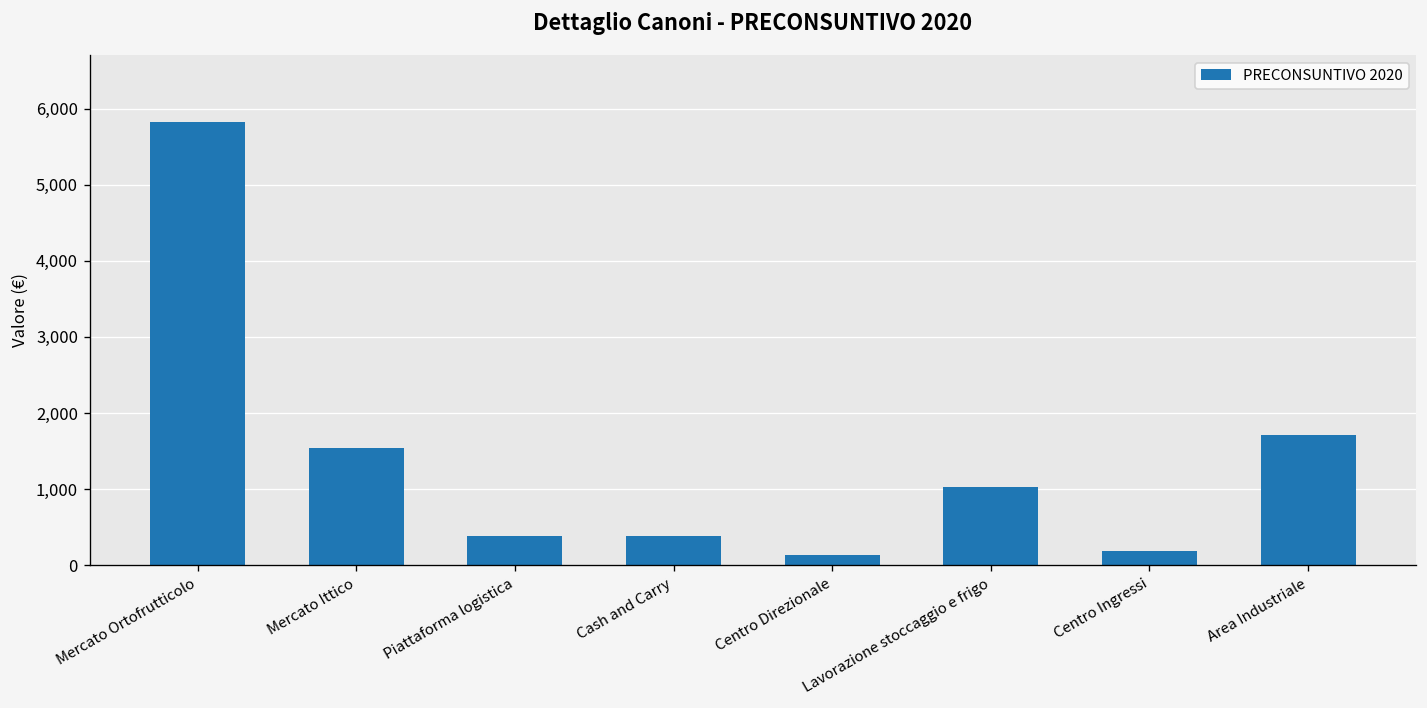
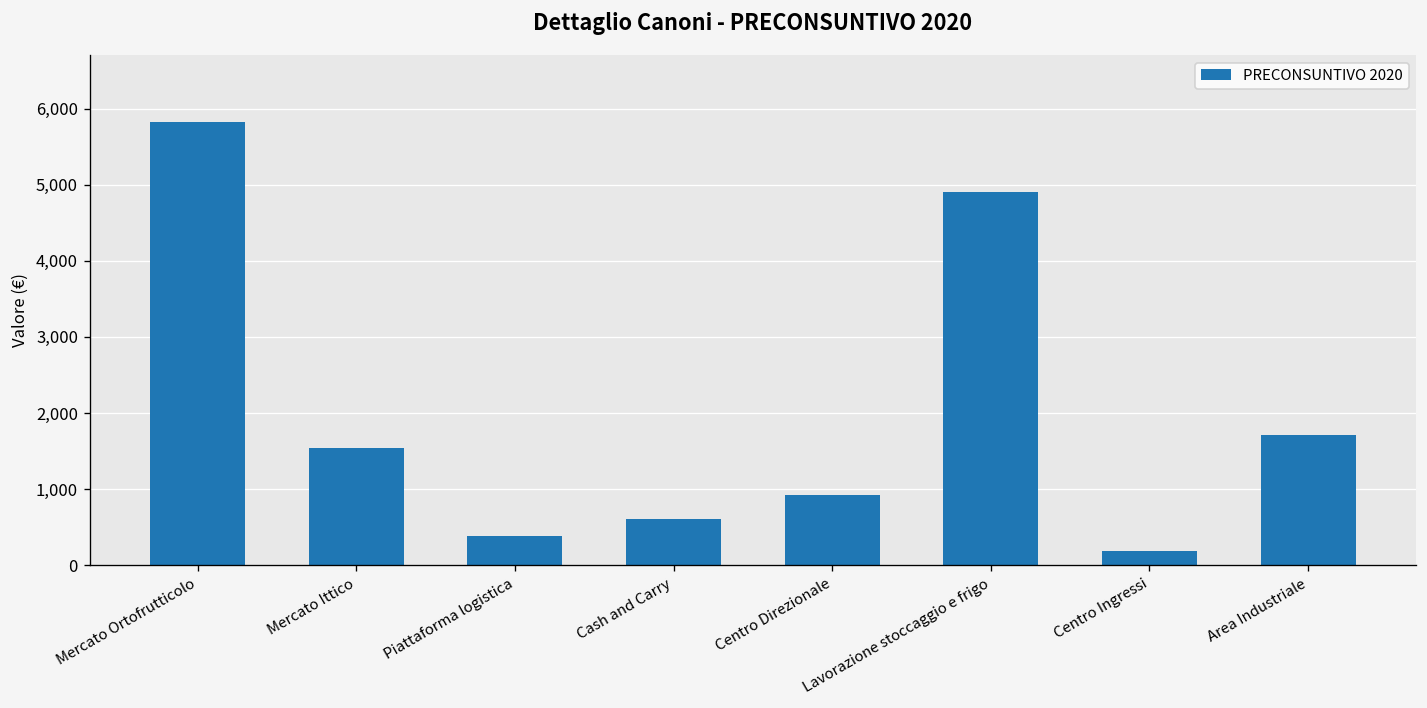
  {
    "Mercato Ortofrutticolo": "5,800",
    "Mercato Ittico": "1,500",
    "Piattaforma logistica": "400",
-   "Cash and Carry": "400",
-   "Centro Direzionale": "100",
-   "Lavorazione stoccaggio e frigo": "1,000",
+   "Cash and Carry": "600",
+   "Centro Direzionale": "900",
+   "Lavorazione stoccaggio e frigo": "4,900",
    "Centro Ingressi": "200",
    "Area Industriale": "1,700"
  }
